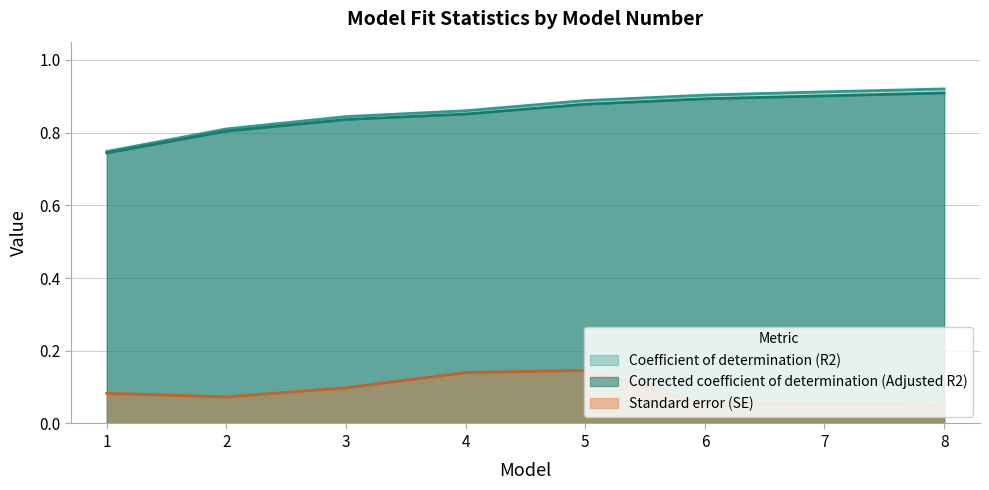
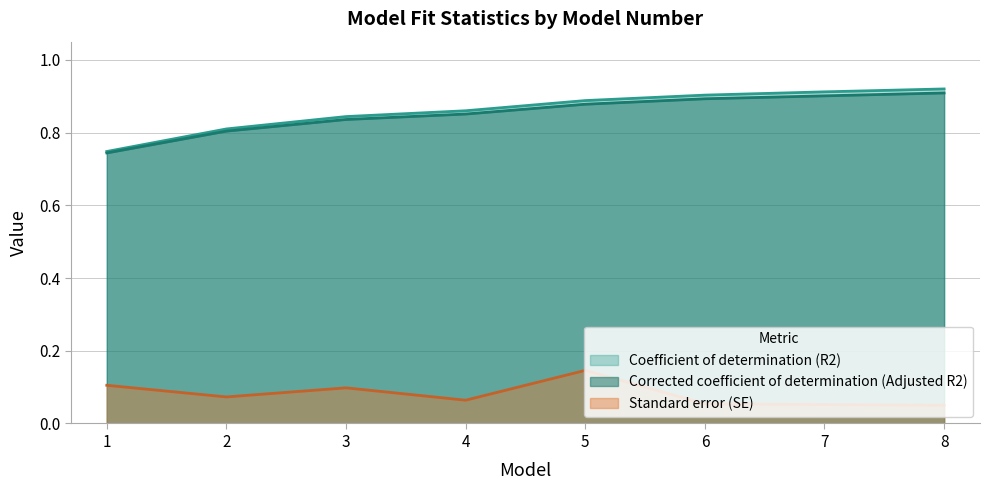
  {
    "Standard error (SE)": {
-     "1": 0.08,
+     "1": 0.11,
      "2": 0.07,
      "3": 0.10,
-     "4": 0.14
+     "4": 0.06
    }
  }
